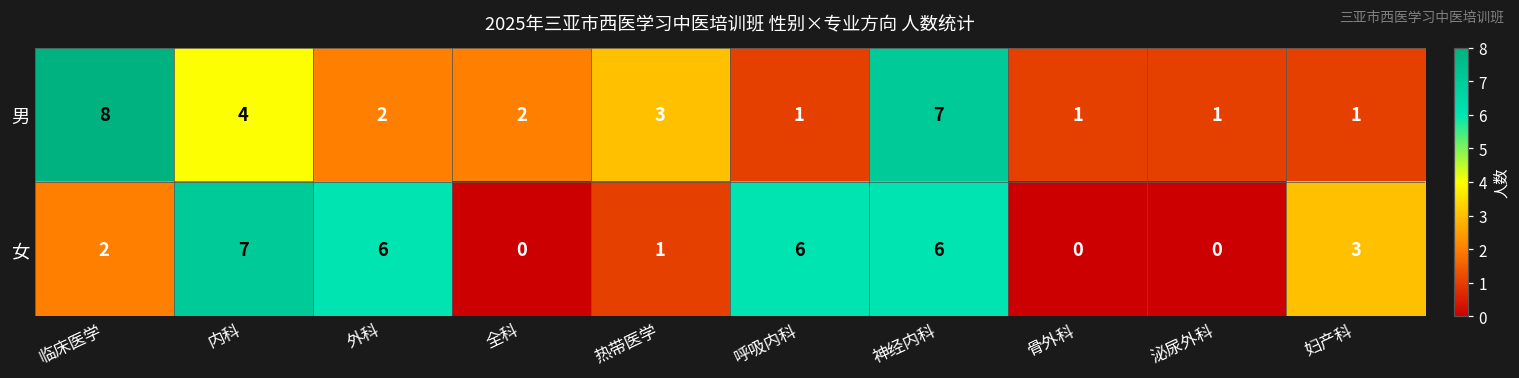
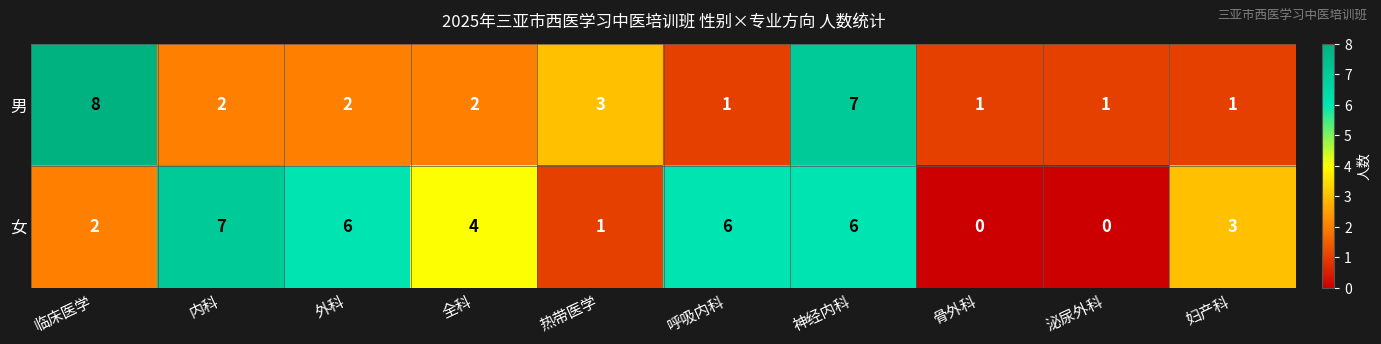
  {
    "男": {
      "临床医学": 8,
-     "内科": 4,
+     "内科": 2,
      "外科": 2,
      "全科": 2,
      "热带医学": 3,
      "呼吸内科": 1,
      "神经内科": 7,
      "骨外科": 1,
      "泌尿外科": 1,
      "妇产科": 1
    },
    "女": {
      "临床医学": 2,
      "内科": 7,
      "外科": 6,
-     "全科": 0,
+     "全科": 4,
      "热带医学": 1,
      "呼吸内科": 6,
      "神经内科": 6,
      "骨外科": 0,
      "泌尿外科": 0,
      "妇产科": 3
    }
  }
